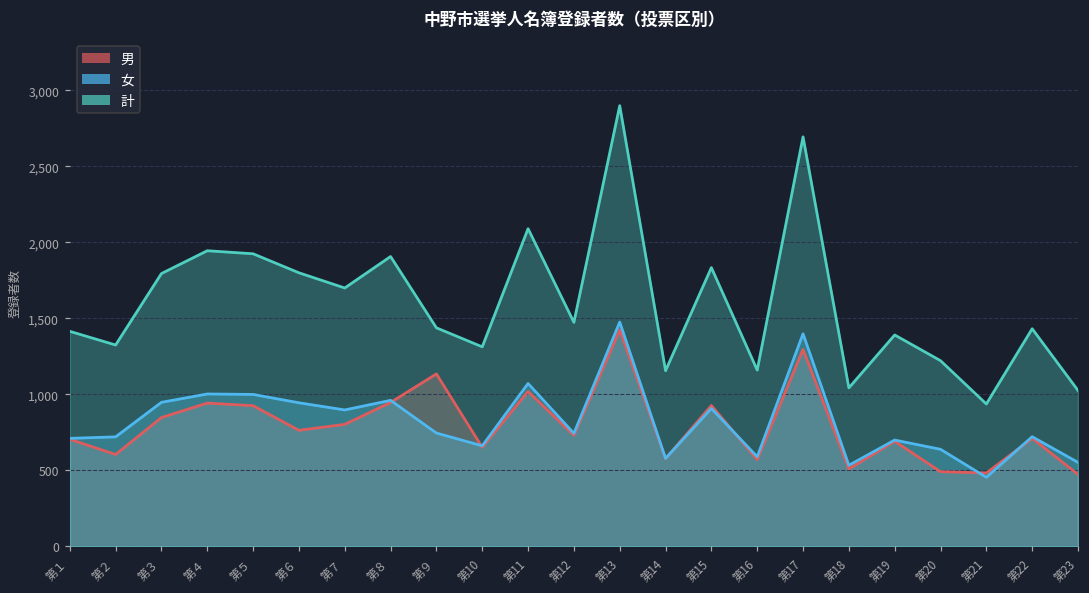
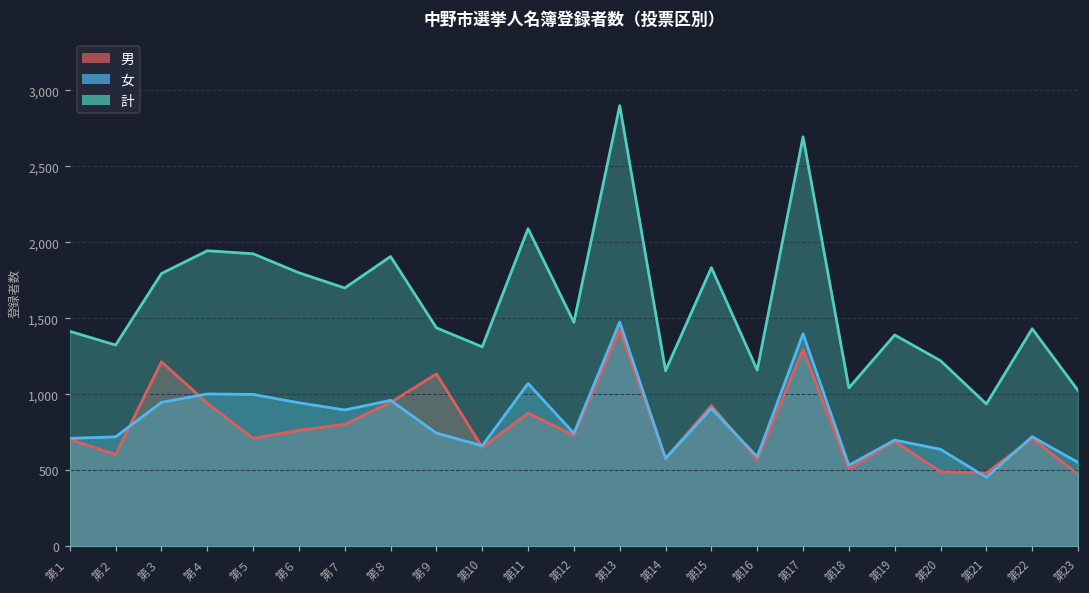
  {
    "男": {
      "第２": "600",
-     "第３": "850",
+     "第３": "1,210",
      "第４": "940",
-     "第５": "930",
+     "第５": "710",
      "第６": "760",
      "第７": "800",
      "第９": "1,130",
-     "第11": "1,020",
+     "第11": "880",
      "第13": "1,420",
      "第15": "930",
      "第16": "570",
      "第17": "1,300",
      "第18": "510",
      "第20": "490",
      "第21": "480",
      "第23": "470"
    }
  }
